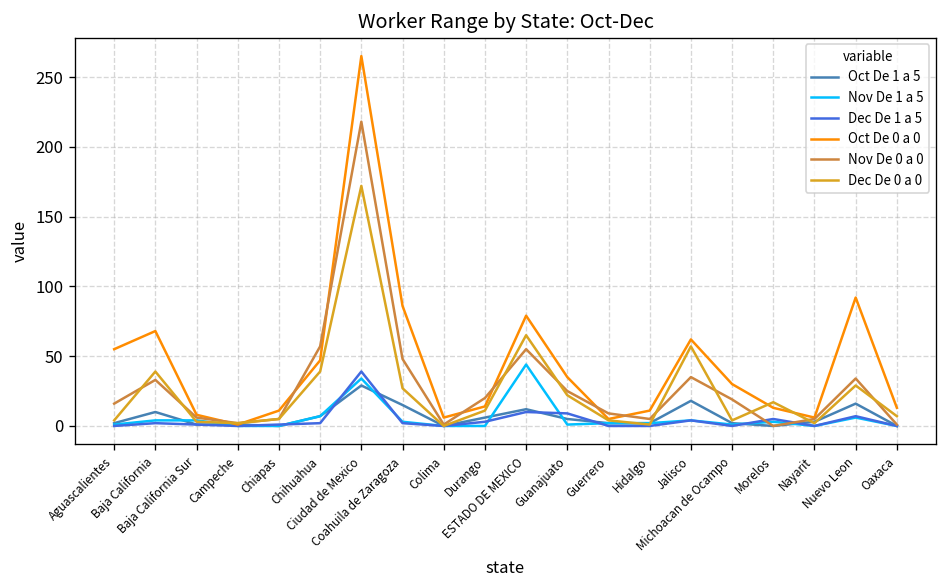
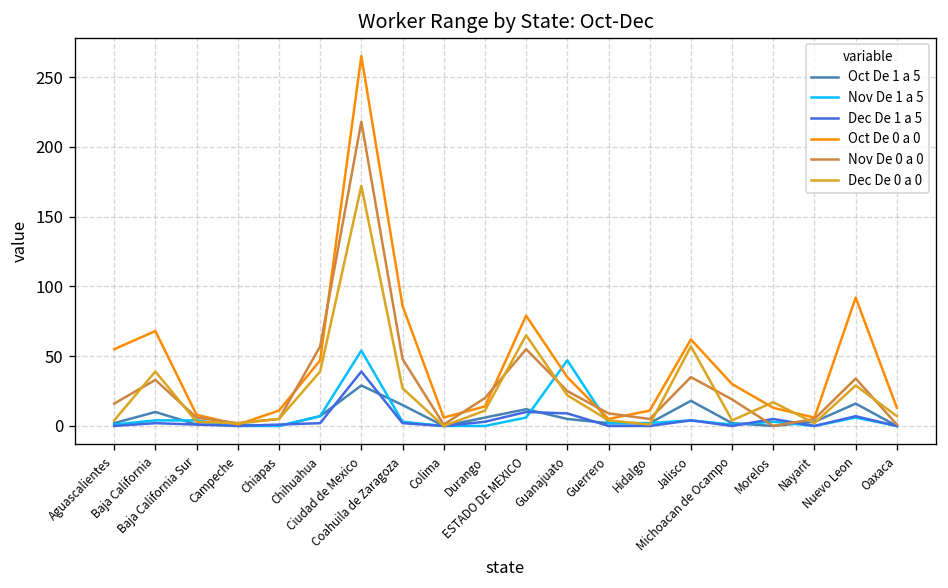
  {
    "Nov De 1 a 5": {
-     "Ciudad de Mexico": 34,
+     "Ciudad de Mexico": 54,
      "Durango": 0,
-     "ESTADO DE MEXICO": 44,
-     "Guanajuato": 1
+     "ESTADO DE MEXICO": 6,
+     "Guanajuato": 47
    }
  }
